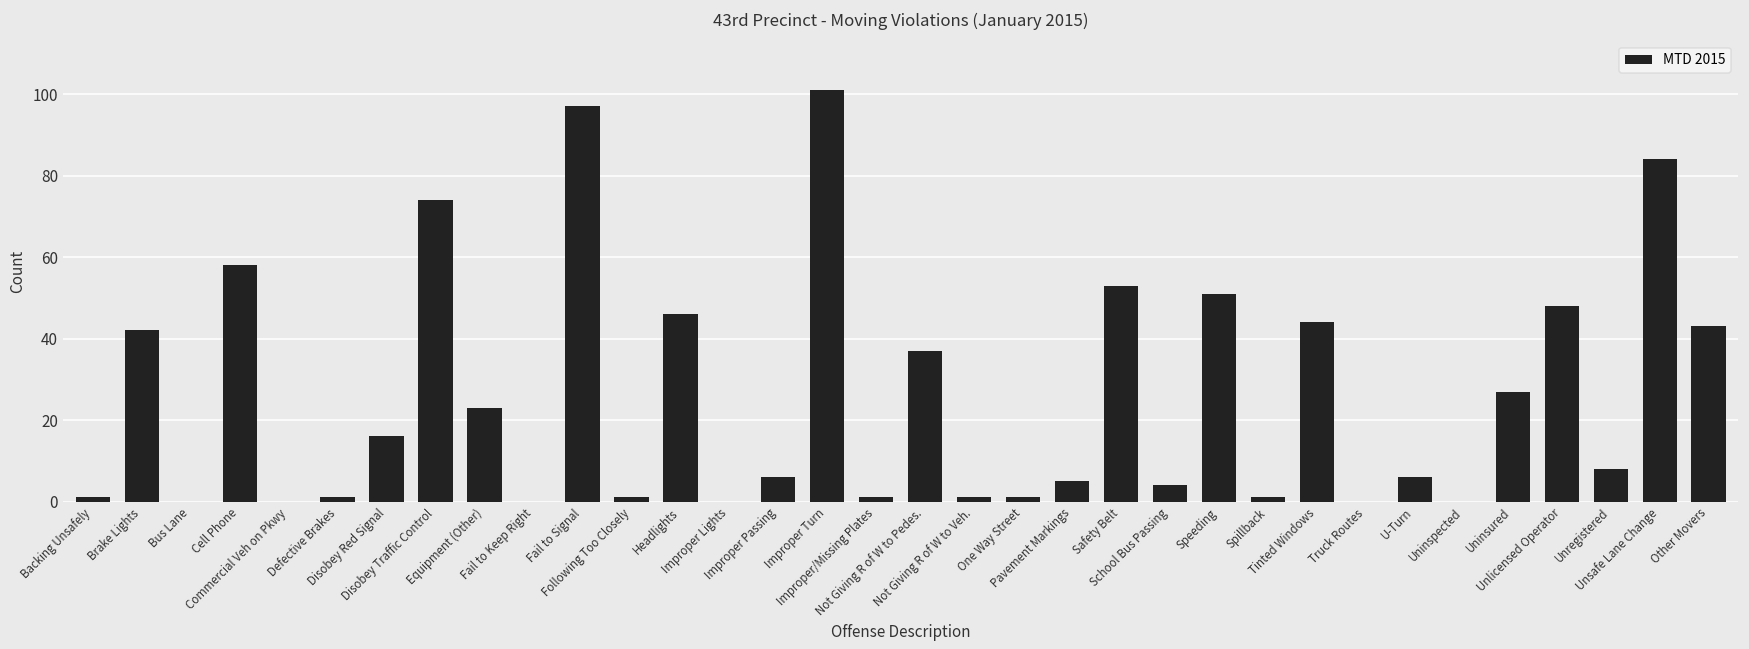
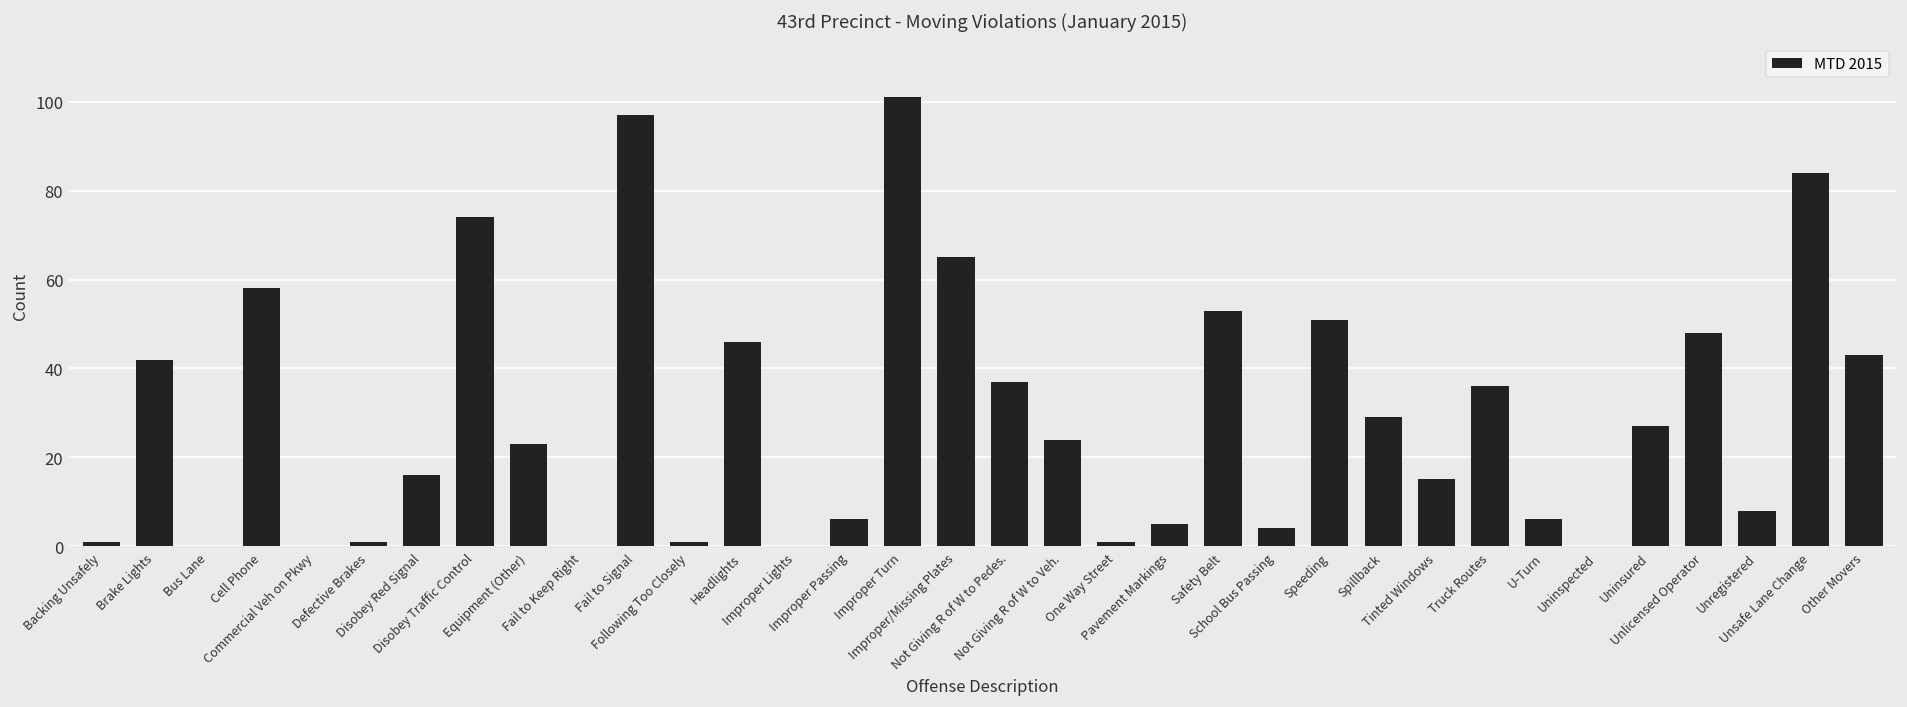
  {
    "Backing Unsafely": 1,
    "Brake Lights": 42,
    "Bus Lane": 0,
    "Cell Phone": 58,
    "Commercial Veh on Pkwy": 0,
    "Defective Brakes": 1,
    "Disobey Red Signal": 16,
    "Disobey Traffic Control": 74,
    "Equipment (Other)": 23,
    "Fail to Keep Right": 0,
    "Fail to Signal": 97,
    "Following Too Closely": 1,
    "Headlights": 46,
    "Improper Lights": 0,
    "Improper Passing": 6,
    "Improper Turn": 101,
-   "Improper/Missing Plates": 1,
+   "Improper/Missing Plates": 65,
    "Not Giving R of W to Pedes.": 37,
-   "Not Giving R of W to Veh.": 1,
+   "Not Giving R of W to Veh.": 24,
    "One Way Street": 1,
    "Pavement Markings": 5,
    "Safety Belt": 53,
    "School Bus Passing": 4,
    "Speeding": 51,
-   "Spillback": 1,
-   "Tinted Windows": 44,
-   "Truck Routes": 0,
+   "Spillback": 29,
+   "Tinted Windows": 15,
+   "Truck Routes": 36,
    "U-Turn": 6,
    "Uninspected": 0,
    "Uninsured": 27,
    "Unlicensed Operator": 48,
    "Unregistered": 8,
    "Unsafe Lane Change": 84,
    "Other Movers": 43
  }
